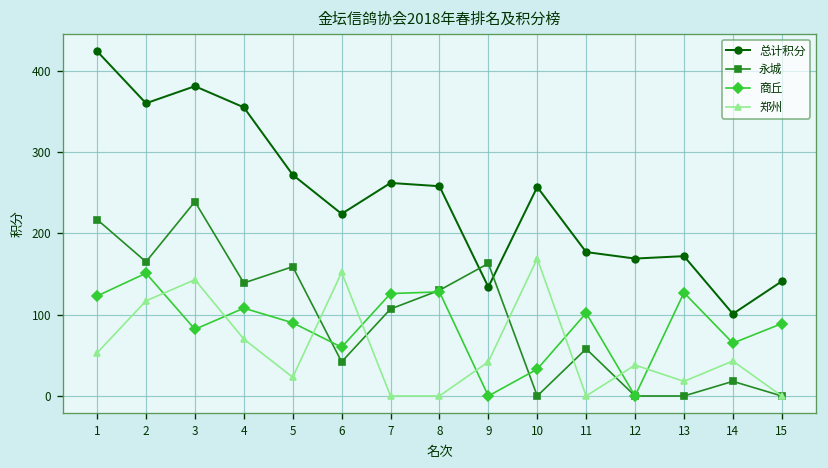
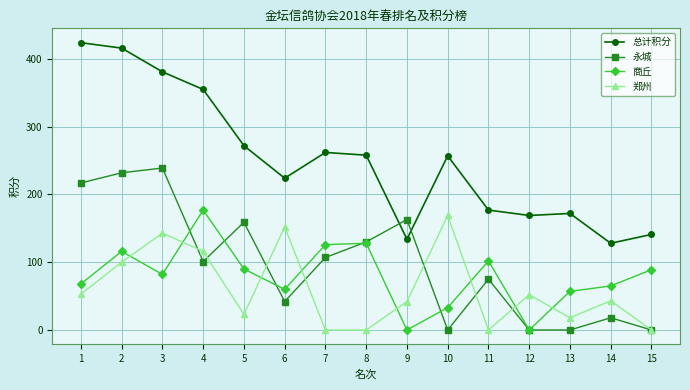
  {
    "总计积分": {
      "1": 420,
-     "2": 360,
+     "2": 420,
      "3": 380,
      "4": 360,
      "5": 270,
      "6": 220,
      "7": 260,
      "8": 260,
      "9": 130,
      "10": 260,
      "11": 180,
      "12": 170,
      "13": 170,
-     "14": 100,
+     "14": 130,
      "15": 140
    },
    "永城": {
      "1": 220,
-     "2": 170,
+     "2": 230,
      "3": 240,
-     "4": 140,
+     "4": 100,
      "5": 160,
      "6": 40,
      "7": 110,
      "9": 160,
      "10": 0,
-     "11": 60,
+     "11": 80,
      "13": 0,
      "14": 20
    },
    "商丘": {
-     "1": 120,
-     "2": 150,
+     "1": 70,
+     "2": 120,
      "3": 80,
-     "4": 110,
+     "4": 180,
      "5": 90,
      "6": 60,
      "7": 130,
      "9": 0,
      "10": 30,
      "11": 100,
-     "13": 130,
+     "13": 60,
      "14": 70,
      "15": 90
    },
    "郑州": {
      "1": 50,
-     "2": 120,
+     "2": 100,
      "3": 140,
-     "4": 70,
+     "4": 120,
      "5": 20,
      "6": 150,
      "7": 0,
      "8": 0,
      "9": 40,
      "10": 170,
      "11": 0,
-     "12": 40,
+     "12": 50,
      "13": 20,
      "14": 40
    }
  }
